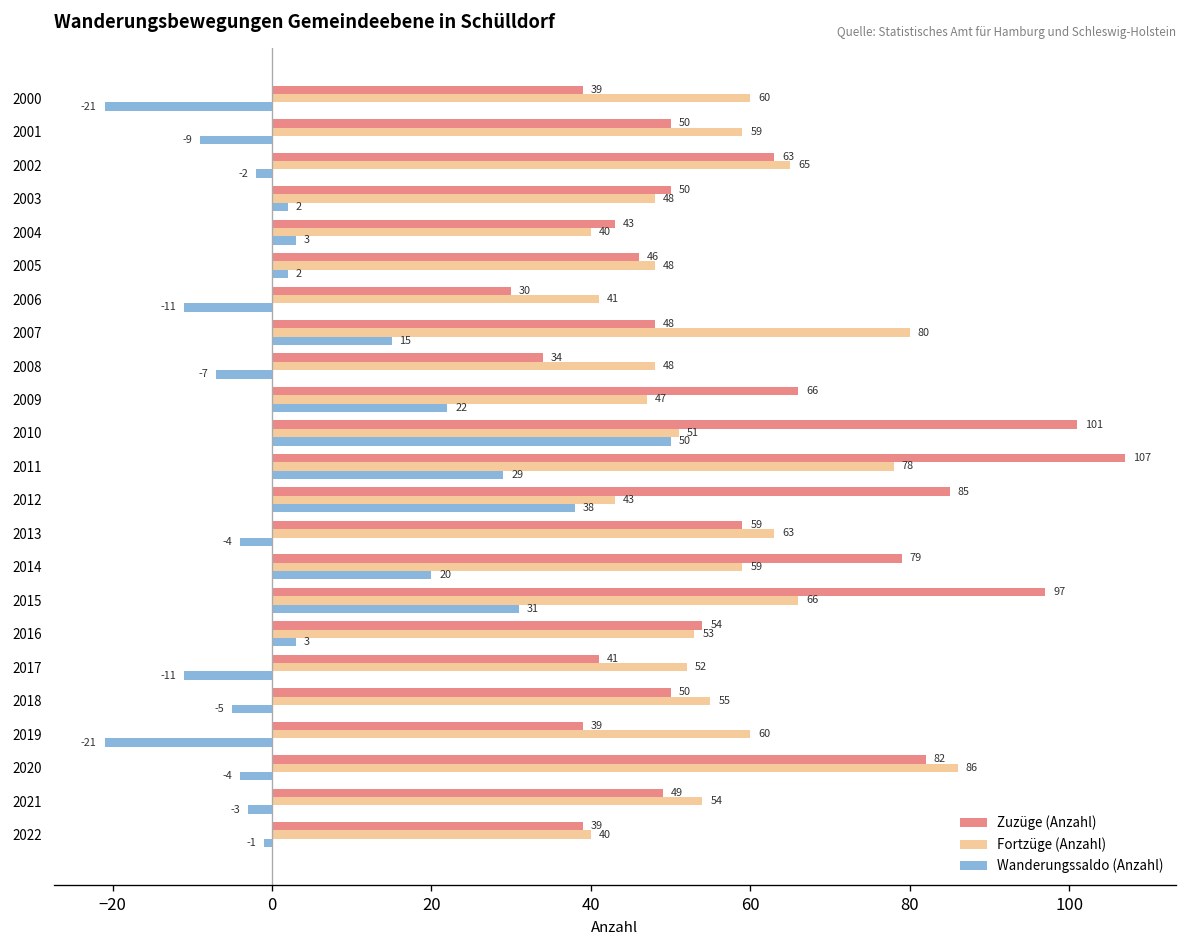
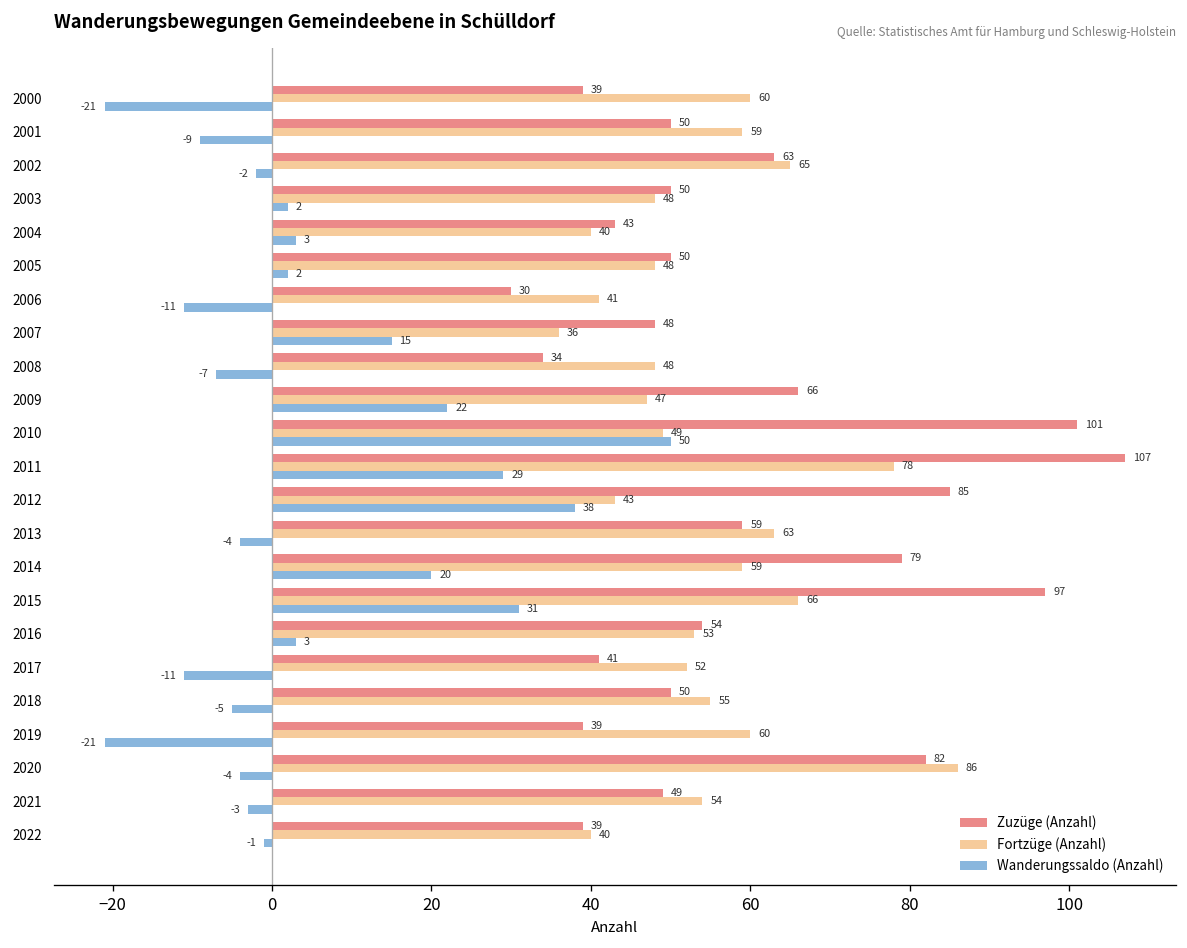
  {
    "Zuzüge (Anzahl)": {
      "2000": 39,
      "2001": 50,
      "2002": 63,
      "2003": 50,
      "2004": 43,
-     "2005": 46,
+     "2005": 50,
      "2006": 30,
      "2007": 48,
      "2008": 34,
      "2009": 66,
      "2010": 101,
      "2011": 107,
      "2012": 85,
      "2013": 59,
      "2014": 79,
      "2015": 97,
      "2016": 54,
      "2017": 41,
      "2018": 50,
      "2019": 39,
      "2020": 82,
      "2021": 49,
      "2022": 39
    },
    "Fortzüge (Anzahl)": {
      "2000": 60,
      "2001": 59,
      "2002": 65,
      "2003": 48,
      "2004": 40,
      "2005": 48,
      "2006": 41,
-     "2007": 80,
+     "2007": 36,
      "2008": 48,
      "2009": 47,
-     "2010": 51,
+     "2010": 49,
      "2011": 78,
      "2012": 43,
      "2013": 63,
      "2014": 59,
      "2015": 66,
      "2016": 53,
      "2017": 52,
      "2018": 55,
      "2019": 60,
      "2020": 86,
      "2021": 54,
      "2022": 40
    },
    "Wanderungssaldo (Anzahl)": {
      "2000": -21,
      "2001": -9,
      "2002": -2,
      "2003": 2,
      "2004": 3,
      "2005": 2,
      "2006": -11,
      "2007": 15,
      "2008": -7,
      "2009": 22,
      "2010": 50,
      "2011": 29,
      "2012": 38,
      "2013": -4,
      "2014": 20,
      "2015": 31,
      "2016": 3,
      "2017": -11,
      "2018": -5,
      "2019": -21,
      "2020": -4,
      "2021": -3,
      "2022": -1
    }
  }
